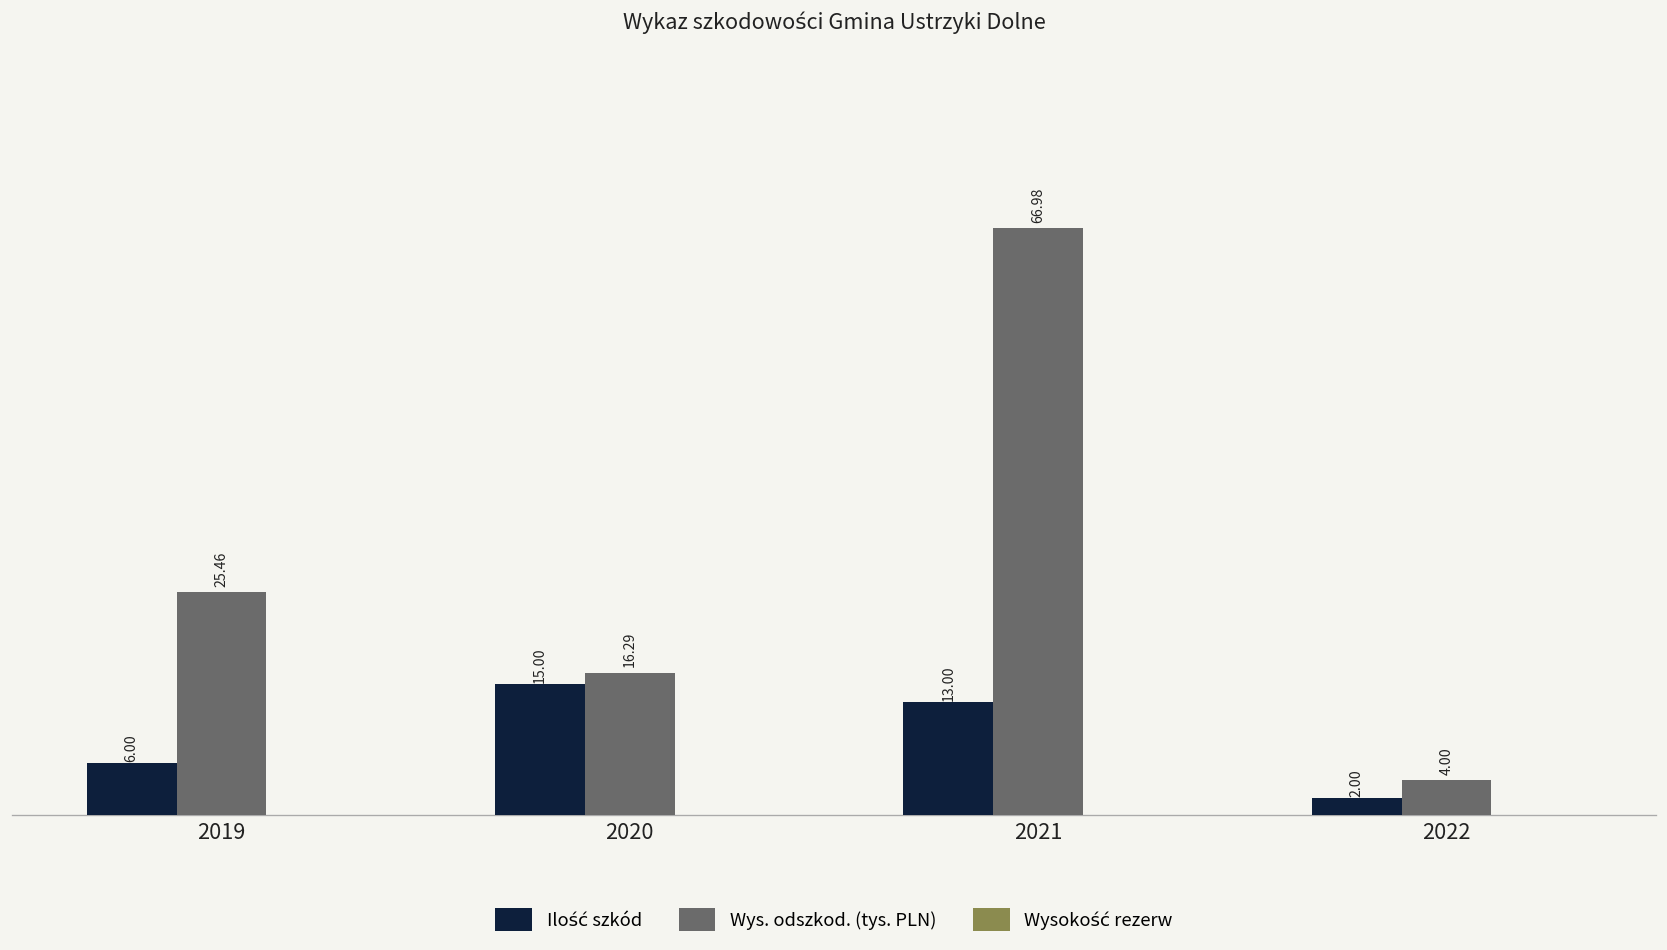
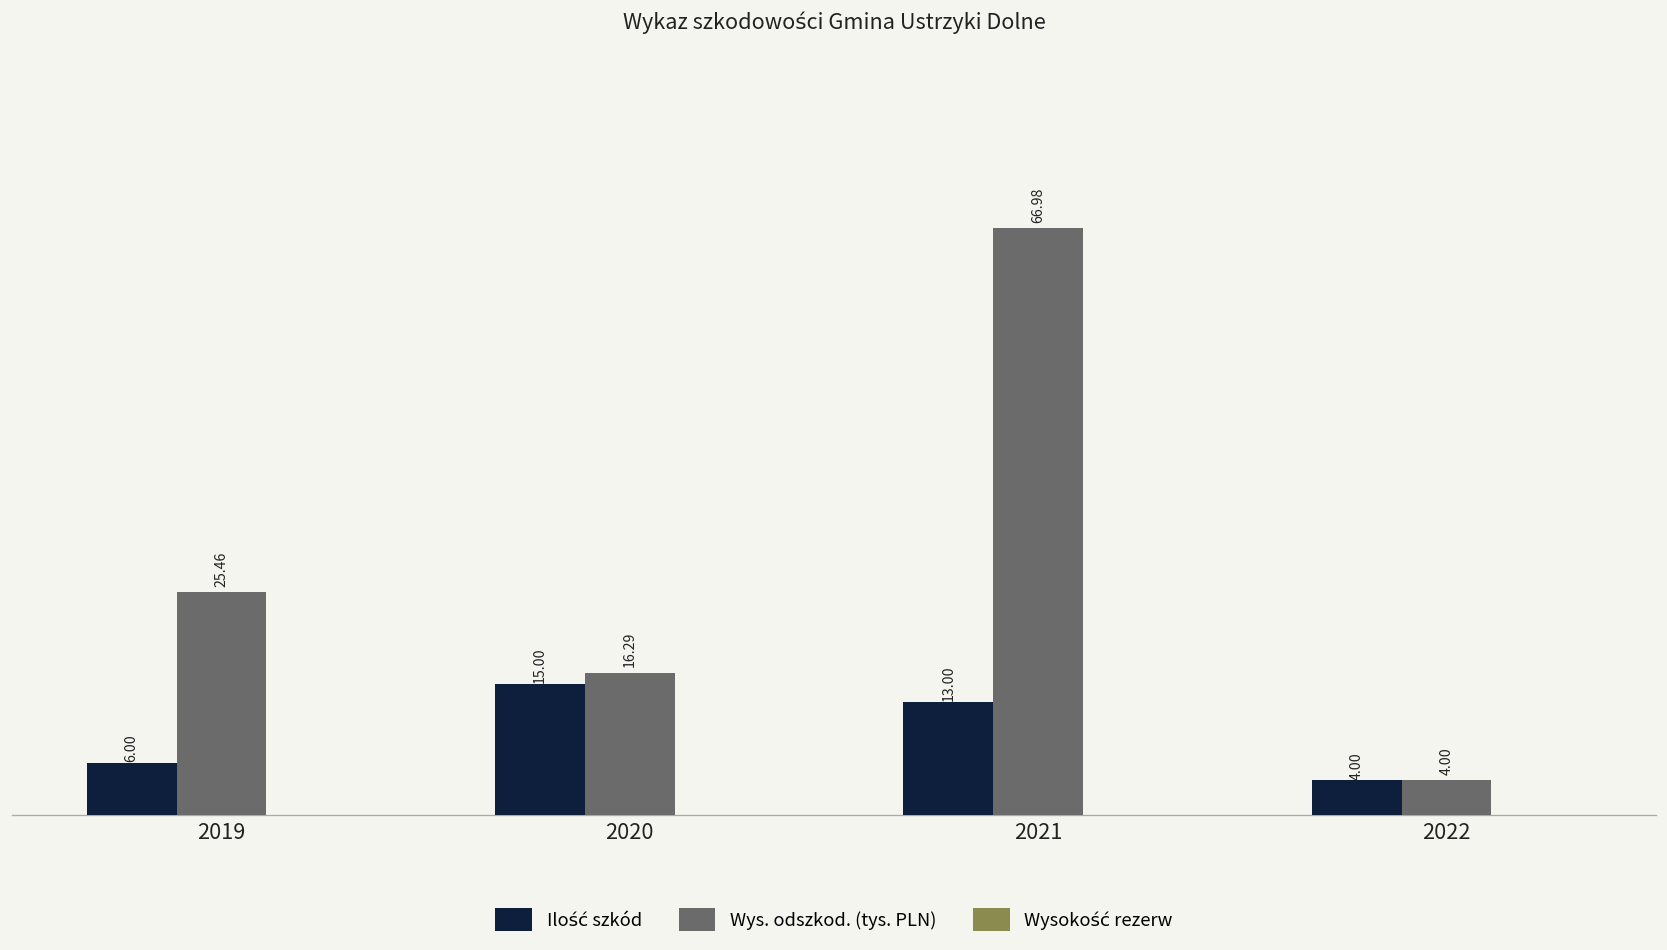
  {
    "Ilość szkód": {
      "2019": 6.00,
      "2020": 15.00,
      "2021": 13.00,
-     "2022": 2.00
+     "2022": 4.00
    }
  }
